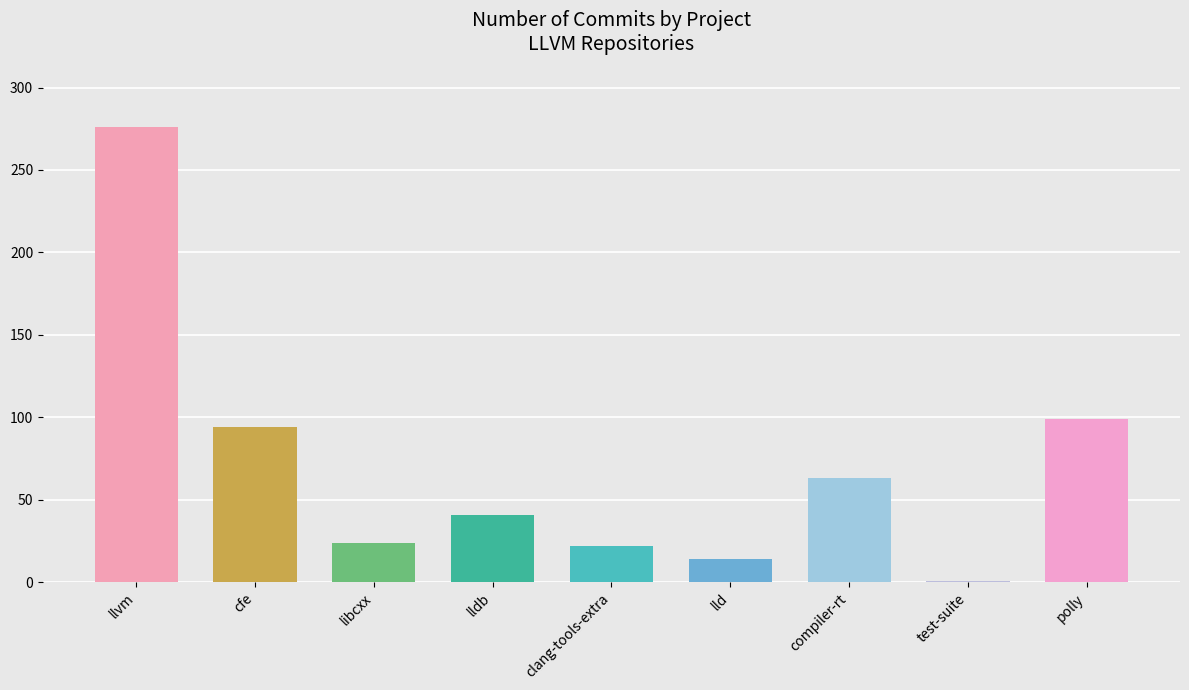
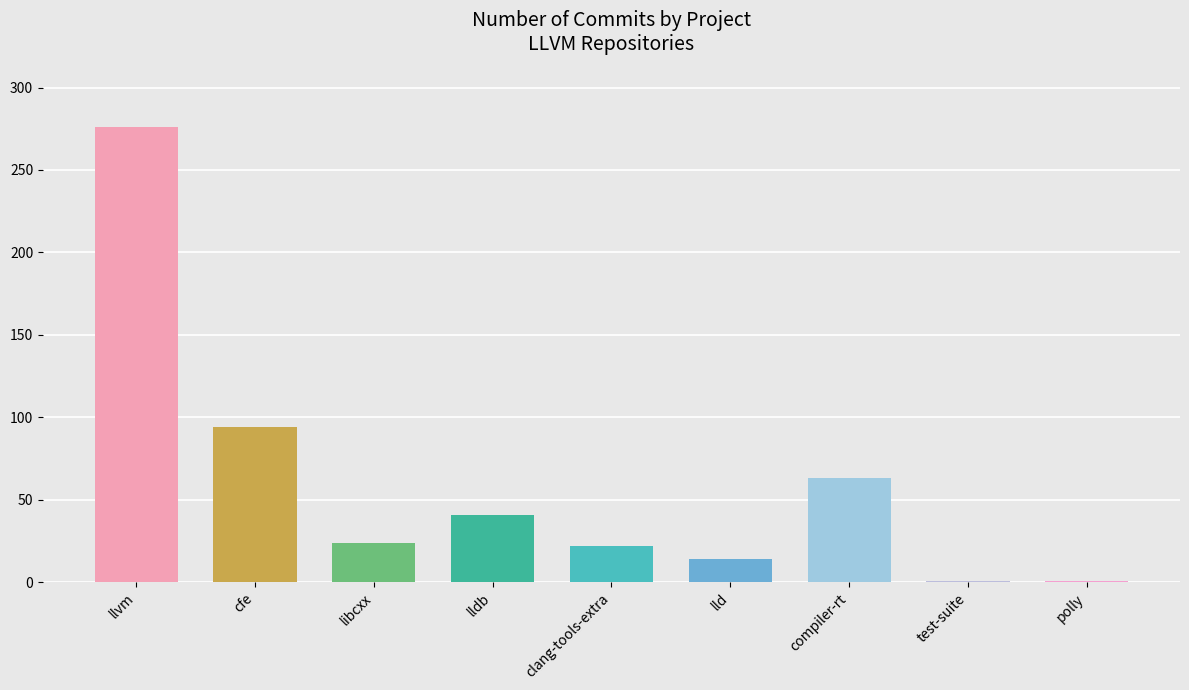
  {
    "llvm": 276,
    "cfe": 94,
    "libcxx": 24,
    "lldb": 41,
    "clang-tools-extra": 22,
    "lld": 14,
    "compiler-rt": 63,
-   "polly": 99
+   "polly": 1
  }
